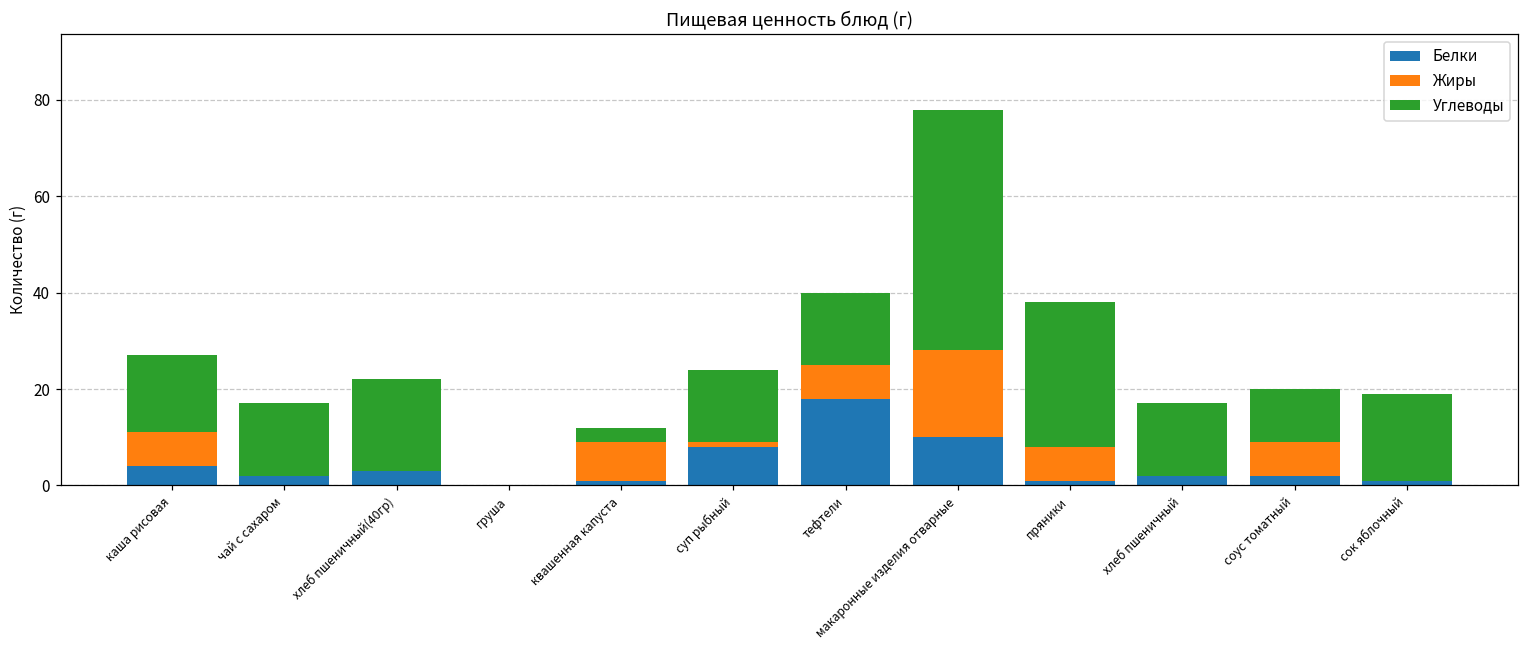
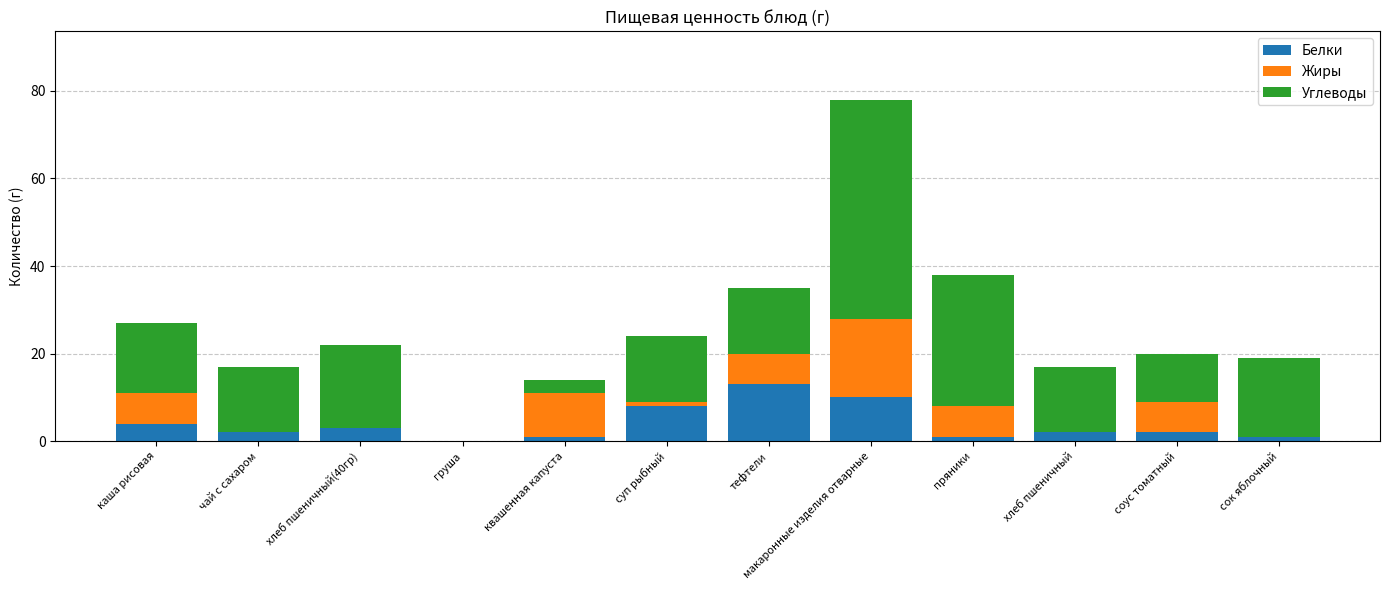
  {
    "Белки": {
      "каша рисовая": 4,
      "чай с сахаром": 2,
      "хлеб пшеничный(40гр)": 3,
      "груша": 0,
      "квашенная капуста": 1,
      "суп рыбный": 8,
-     "тефтели": 18,
+     "тефтели": 13,
      "макаронные изделия отварные": 10,
      "пряники": 1,
      "хлеб пшеничный": 2,
      "соус томатный": 2,
      "сок яблочный": 1
    },
    "Жиры": {
      "каша рисовая": 7,
      "чай с сахаром": 0,
      "хлеб пшеничный(40гр)": 0,
      "груша": 0,
-     "квашенная капуста": 8,
+     "квашенная капуста": 10,
      "суп рыбный": 1,
      "тефтели": 7,
      "макаронные изделия отварные": 18,
      "пряники": 7,
      "хлеб пшеничный": 0,
      "соус томатный": 7,
      "сок яблочный": 0
    },
    "Углеводы": {
      "каша рисовая": 16,
      "чай с сахаром": 15,
      "хлеб пшеничный(40гр)": 19,
      "груша": 0,
      "квашенная капуста": 3,
      "суп рыбный": 15,
      "тефтели": 15,
      "макаронные изделия отварные": 50,
      "пряники": 30,
      "хлеб пшеничный": 15,
      "соус томатный": 11,
      "сок яблочный": 18
    }
  }
